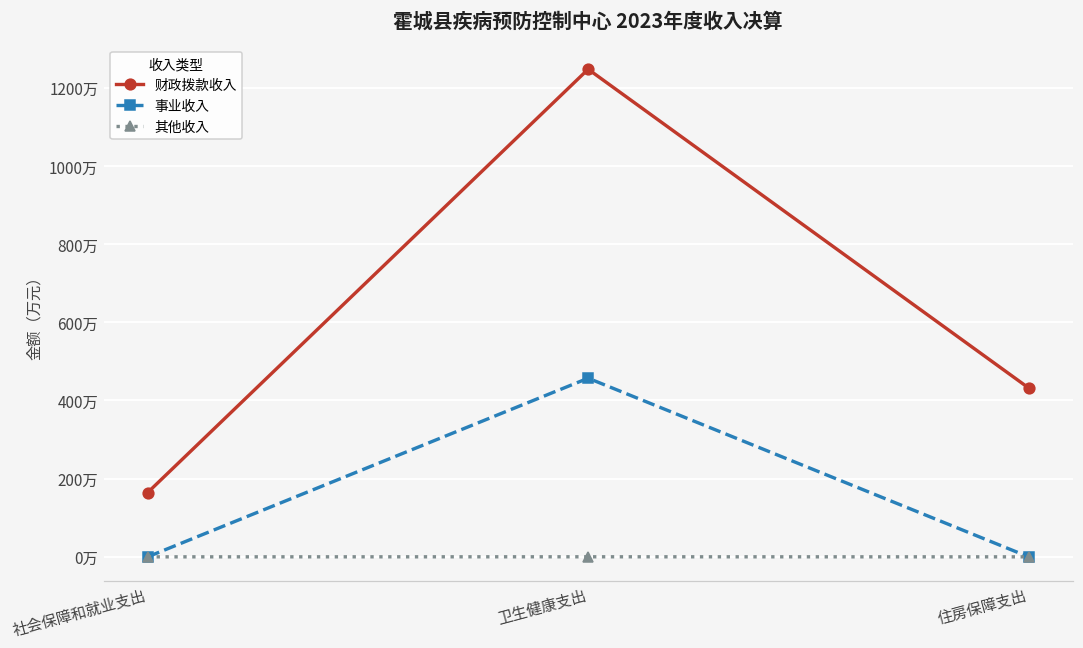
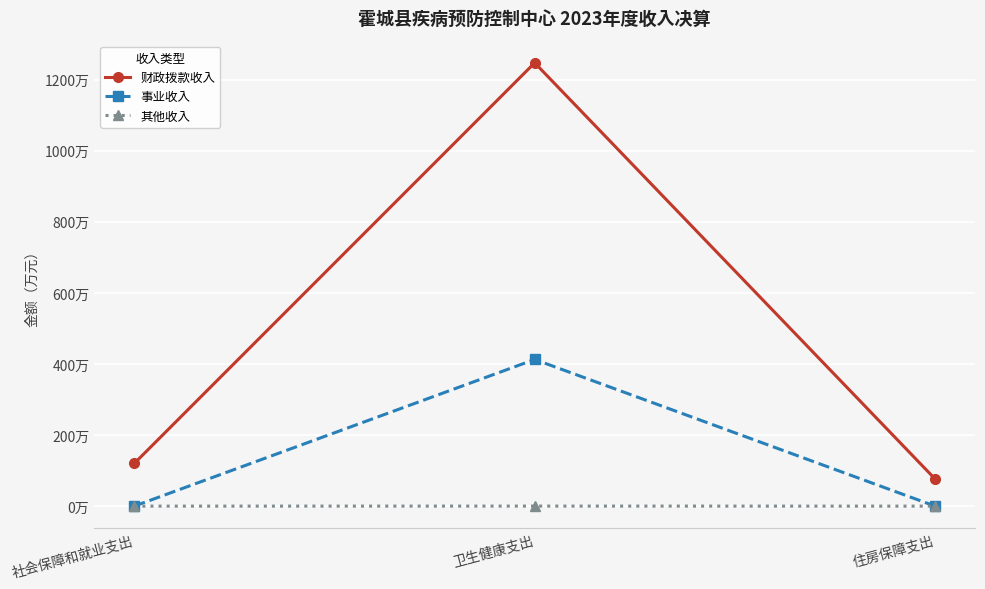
  {
    "财政拨款收入": {
-     "社会保障和就业支出": "160万",
+     "社会保障和就业支出": "120万",
      "卫生健康支出": "1250万",
-     "住房保障支出": "430万"
+     "住房保障支出": "80万"
    },
    "事业收入": {
-     "卫生健康支出": "460万"
+     "卫生健康支出": "410万"
    },
    "其他收入": {
      "卫生健康支出": "0万"
    }
  }
